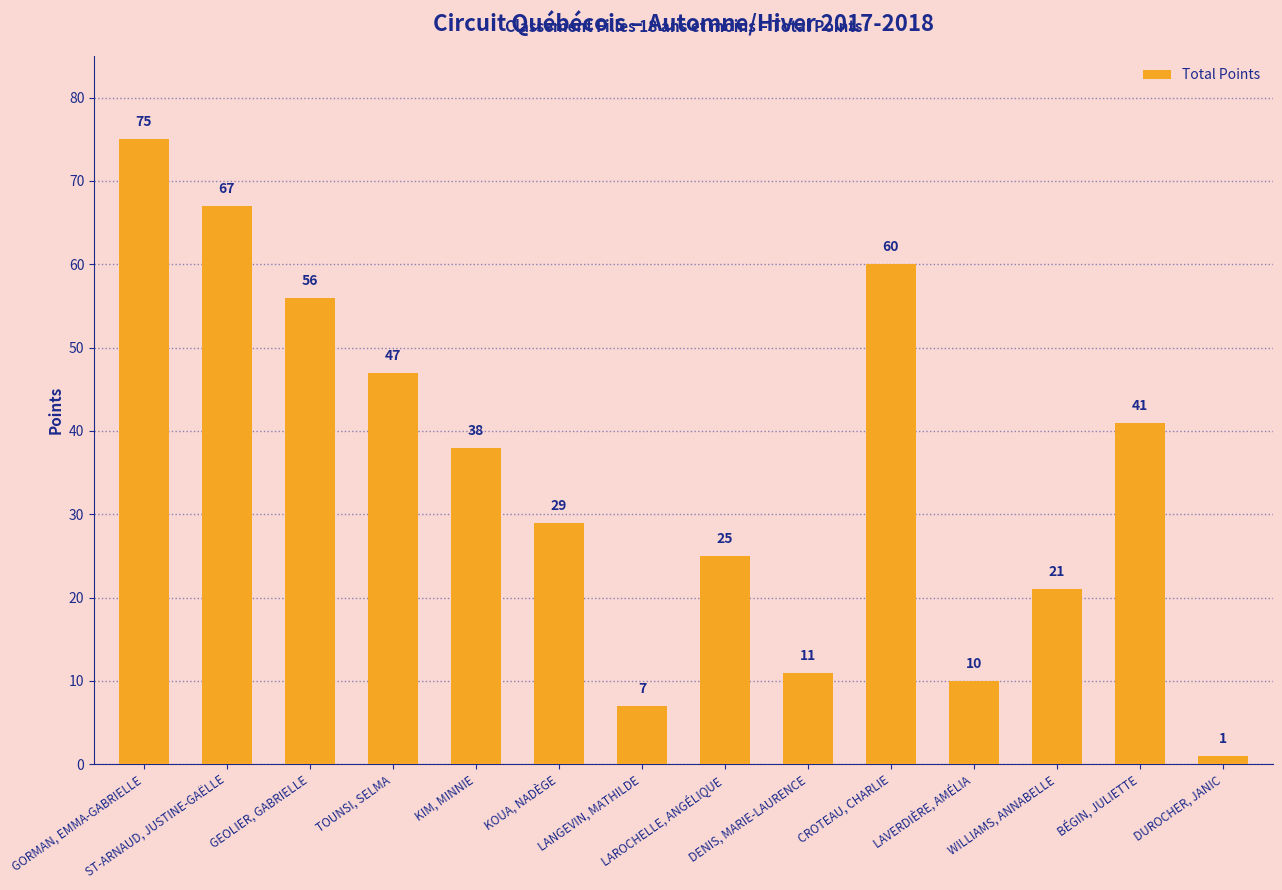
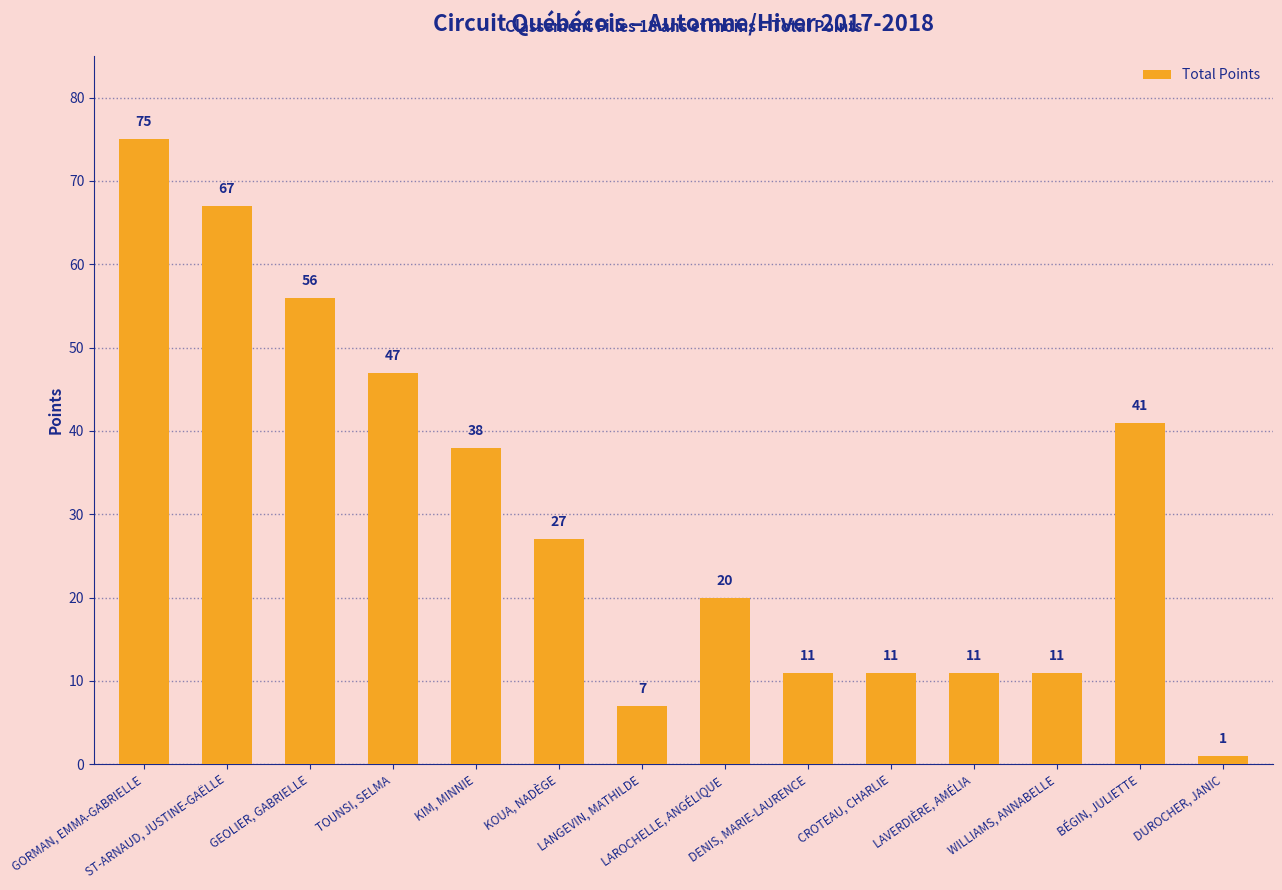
  {
    "GORMAN, EMMA-GABRIELLE": 75,
    "ST-ARNAUD, JUSTINE-GAËLLE": 67,
    "GEOLIER, GABRIELLE": 56,
    "TOUNSI, SELMA": 47,
    "KIM, MINNIE": 38,
-   "KOUA, NADÈGE": 29,
+   "KOUA, NADÈGE": 27,
    "LANGEVIN, MATHILDE": 7,
-   "LAROCHELLE, ANGÉLIQUE": 25,
+   "LAROCHELLE, ANGÉLIQUE": 20,
    "DENIS, MARIE-LAURENCE": 11,
-   "CROTEAU, CHARLIE": 60,
-   "LAVERDIÈRE, AMÉLIA": 10,
-   "WILLIAMS, ANNABELLE": 21,
+   "CROTEAU, CHARLIE": 11,
+   "LAVERDIÈRE, AMÉLIA": 11,
+   "WILLIAMS, ANNABELLE": 11,
    "BÉGIN, JULIETTE": 41,
    "DUROCHER, JANIC": 1
  }
